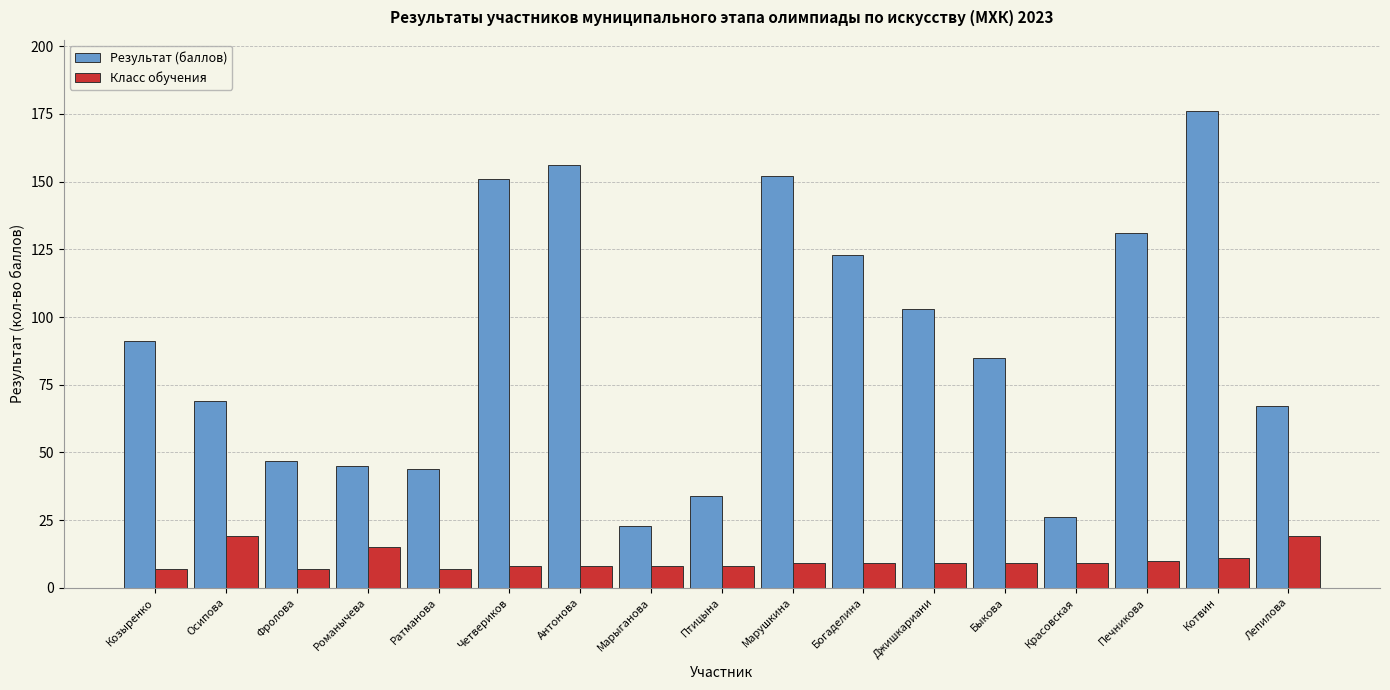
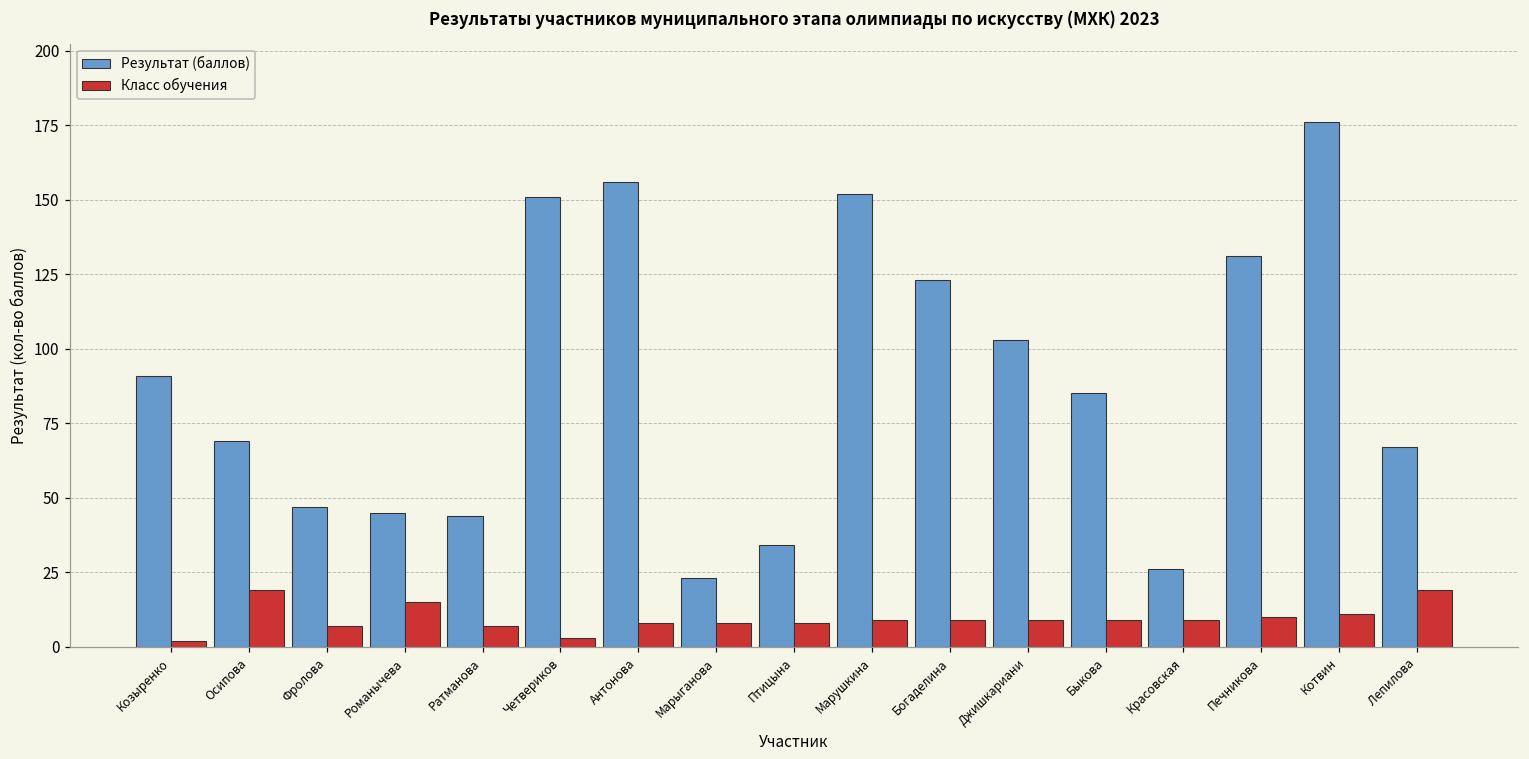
  {
    "Результат (баллов)": {
      "Козыренко": 91,
      "Осипова": 69,
      "Фролова": 47,
      "Романычева": 45,
      "Ратманова": 44,
      "Четвериков": 151,
      "Антонова": 156,
      "Марыганова": 23,
      "Птицына": 34,
      "Марушкина": 152,
      "Богаделина": 123,
      "Джишкариани": 103,
      "Быкова": 85,
      "Красовская": 26,
      "Печникова": 131,
      "Котвин": 176,
      "Лепилова": 67
    },
    "Класс обучения": {
-     "Козыренко": 7,
+     "Козыренко": 2,
      "Осипова": 19,
      "Фролова": 7,
      "Романычева": 15,
      "Ратманова": 7,
-     "Четвериков": 8,
+     "Четвериков": 3,
      "Антонова": 8,
      "Марыганова": 8,
      "Птицына": 8,
      "Марушкина": 9,
      "Богаделина": 9,
      "Джишкариани": 9,
      "Быкова": 9,
      "Красовская": 9,
      "Печникова": 10,
      "Котвин": 11,
      "Лепилова": 19
    }
  }
